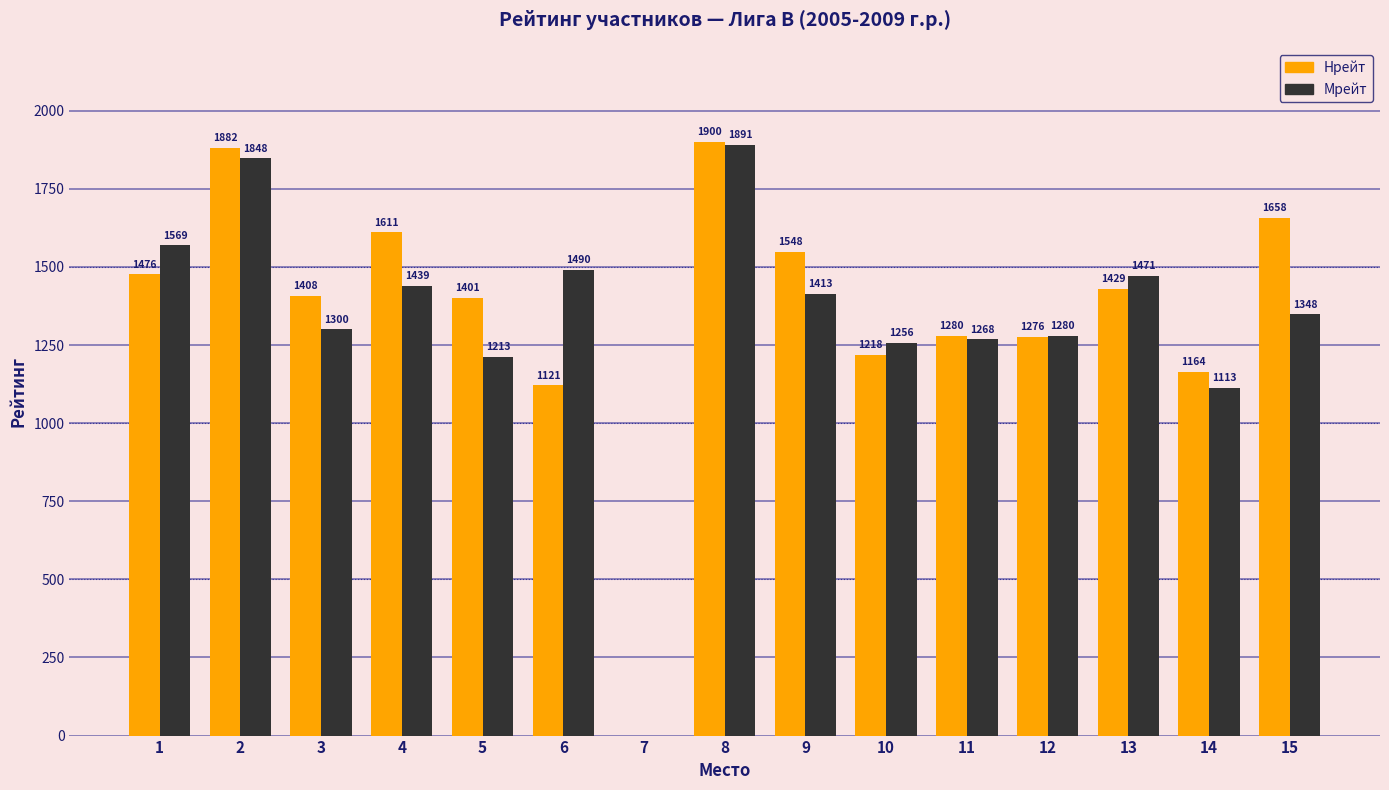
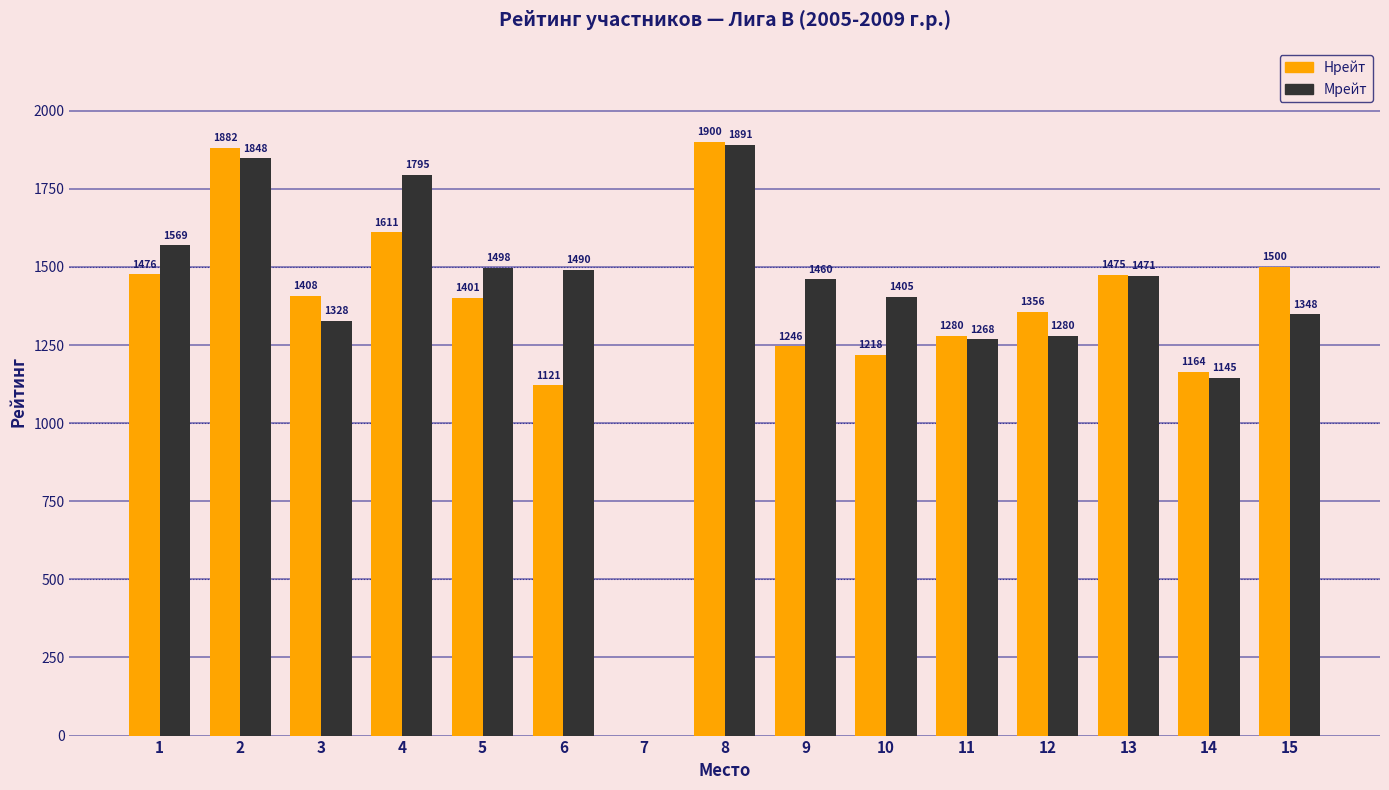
  {
    "Нрейт": {
      "1": 1476,
      "2": 1882,
      "3": 1408,
      "4": 1611,
      "5": 1401,
      "6": 1121,
      "8": 1900,
-     "9": 1548,
+     "9": 1246,
      "10": 1218,
      "11": 1280,
-     "12": 1276,
-     "13": 1429,
+     "12": 1356,
+     "13": 1475,
      "14": 1164,
-     "15": 1658
+     "15": 1500
    },
    "Мрейт": {
      "1": 1569,
      "2": 1848,
-     "3": 1300,
-     "4": 1439,
-     "5": 1213,
+     "3": 1328,
+     "4": 1795,
+     "5": 1498,
      "6": 1490,
      "8": 1891,
-     "9": 1413,
-     "10": 1256,
+     "9": 1460,
+     "10": 1405,
      "11": 1268,
      "12": 1280,
      "13": 1471,
-     "14": 1113,
+     "14": 1145,
      "15": 1348
    }
  }
